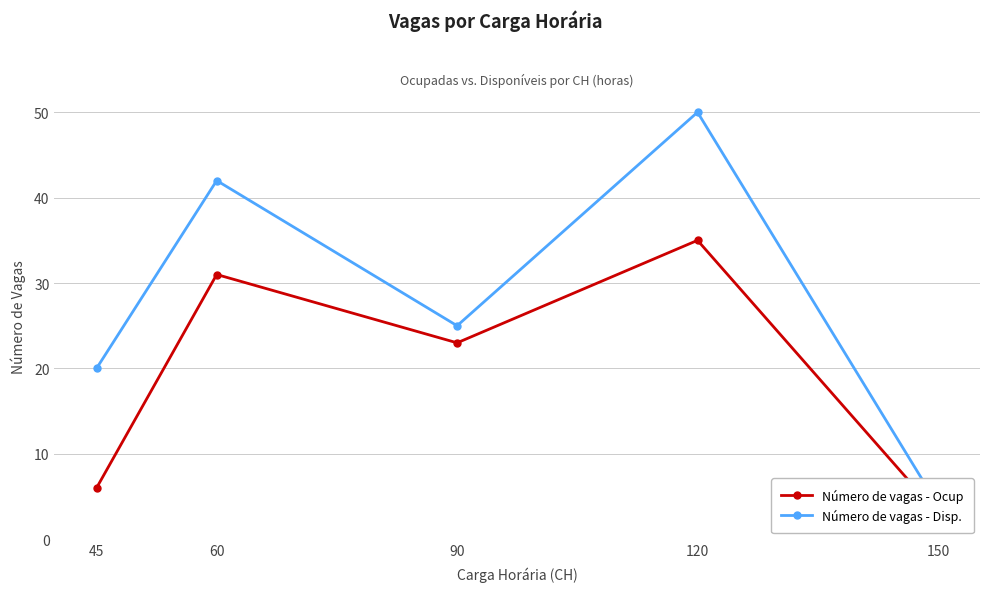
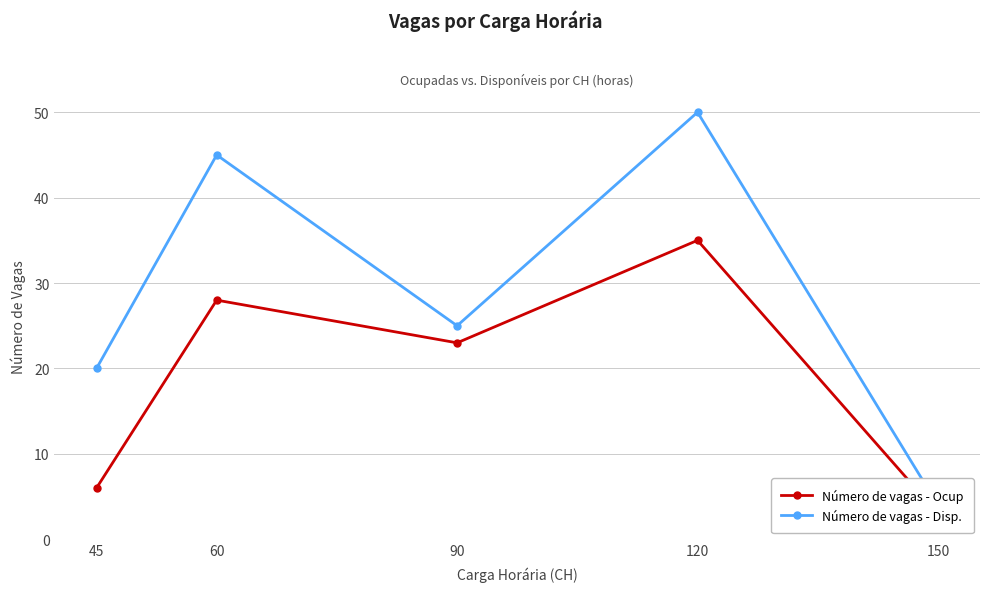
  {
    "Número de vagas - Ocup": {
      "45": 6,
-     "60": 31,
+     "60": 28,
      "90": 23,
      "120": 35
    },
    "Número de vagas - Disp.": {
      "45": 20,
-     "60": 42,
+     "60": 45,
      "90": 25,
      "120": 50
    }
  }
